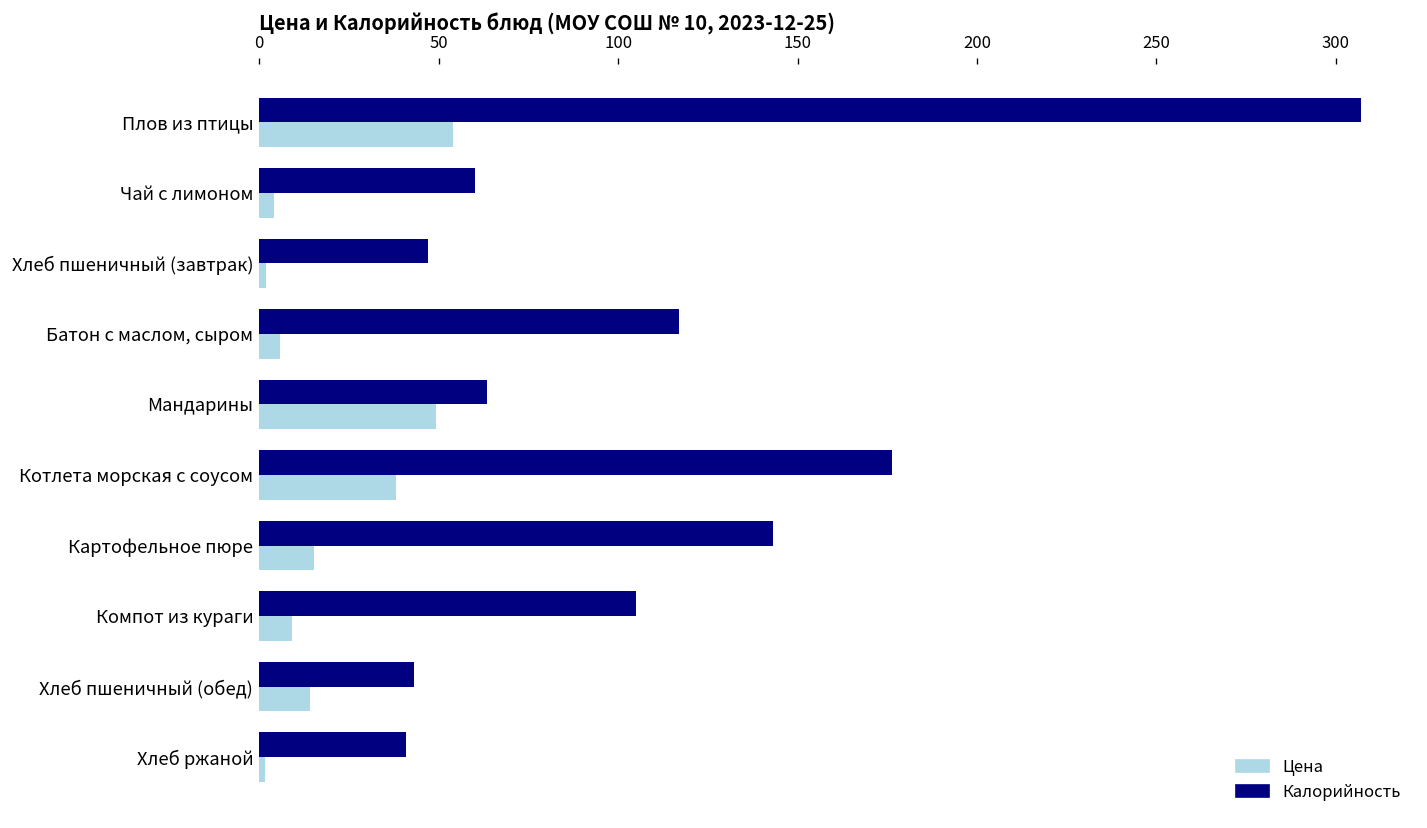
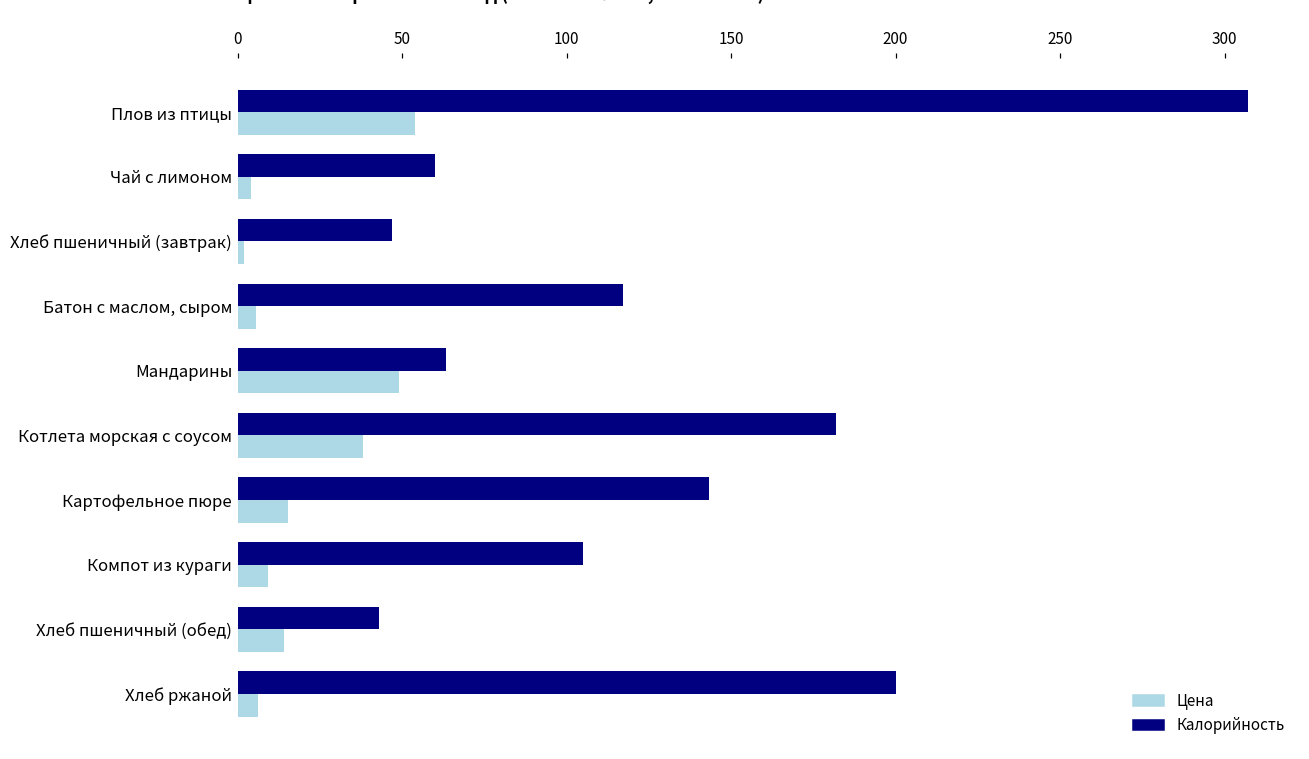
  {
    "Цена": {
      "Плов из птицы": 54,
      "Чай с лимоном": 4,
      "Хлеб пшеничный (завтрак)": 2,
      "Батон с маслом, сыром": 6,
      "Мандарины": 49,
      "Котлета морская с соусом": 38,
      "Картофельное пюре": 15,
      "Компот из кураги": 9,
      "Хлеб пшеничный (обед)": 14,
-     "Хлеб ржаной": 2
+     "Хлеб ржаной": 6
    },
    "Калорийность": {
      "Плов из птицы": 307,
      "Чай с лимоном": 60,
      "Хлеб пшеничный (завтрак)": 47,
      "Батон с маслом, сыром": 117,
      "Мандарины": 63,
-     "Котлета морская с соусом": 176,
+     "Котлета морская с соусом": 182,
      "Картофельное пюре": 143,
      "Компот из кураги": 105,
      "Хлеб пшеничный (обед)": 43,
-     "Хлеб ржаной": 41
+     "Хлеб ржаной": 200
    }
  }
